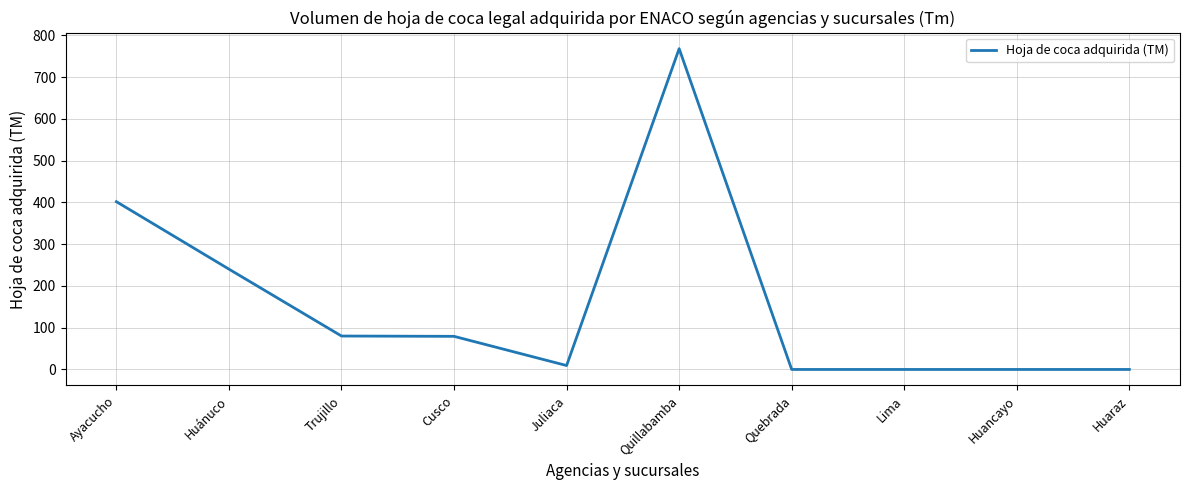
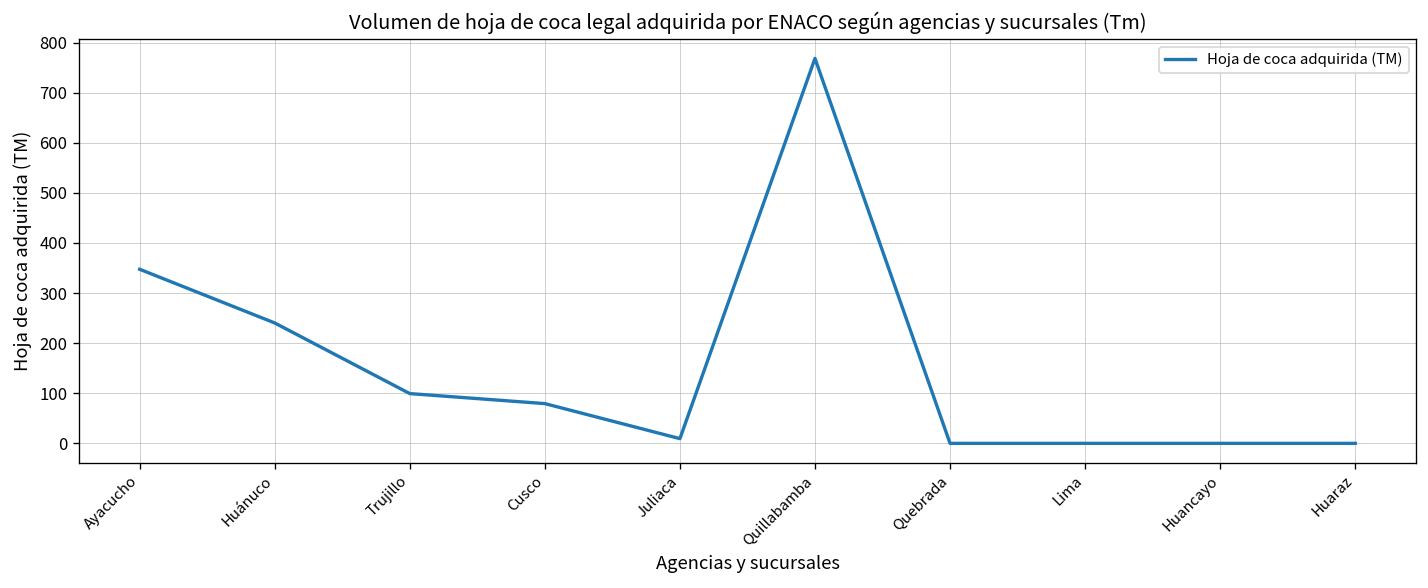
  {
-   "Ayacucho": 400,
+   "Ayacucho": 350,
    "Huánuco": 240,
-   "Trujillo": 80,
+   "Trujillo": 100,
    "Cusco": 80,
    "Juliaca": 10,
    "Quillabamba": 770,
    "Quebrada": 0,
    "Lima": 0,
    "Huancayo": 0,
    "Huaraz": 0
  }
